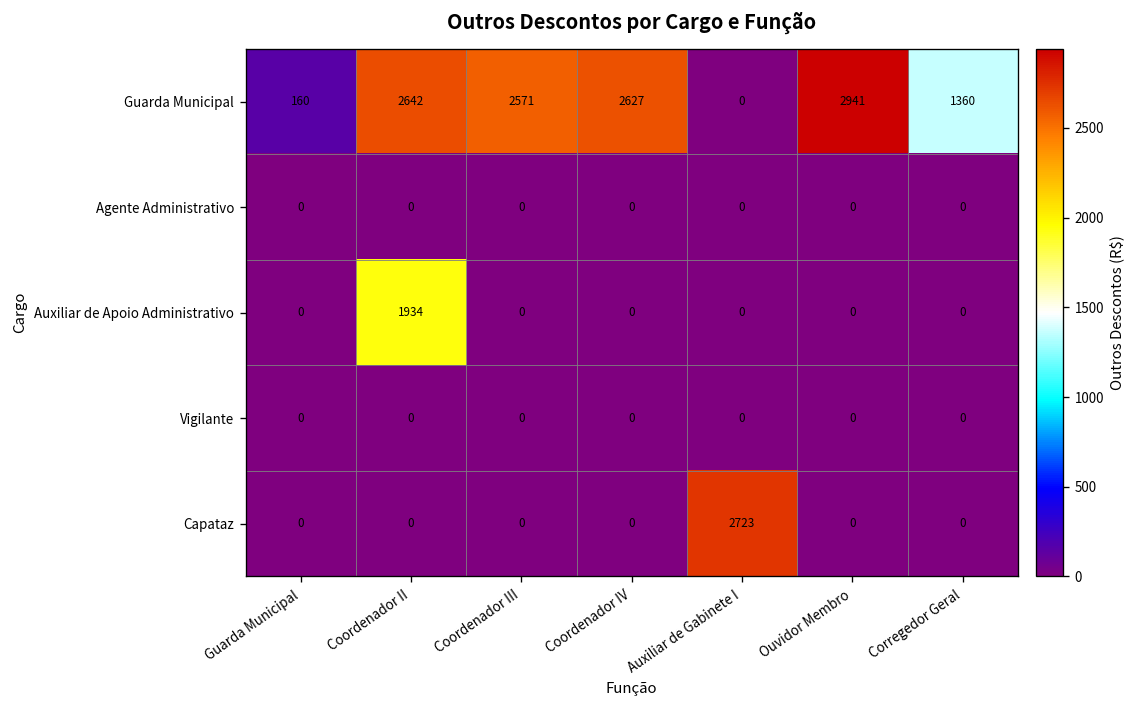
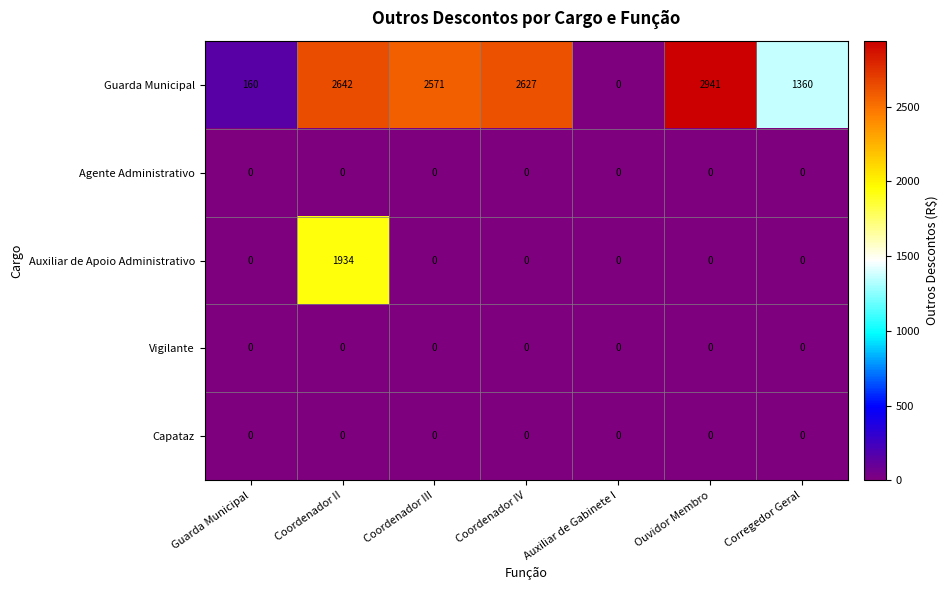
  {
    "Guarda Municipal": {
      "Guarda Municipal": 160,
      "Coordenador II": 2642,
      "Coordenador III": 2571,
      "Coordenador IV": 2627,
      "Auxiliar de Gabinete I": 0,
      "Ouvidor Membro": 2941,
      "Corregedor Geral": 1360
    },
    "Agente Administrativo": {
      "Guarda Municipal": 0,
      "Coordenador II": 0,
      "Coordenador III": 0,
      "Coordenador IV": 0,
      "Auxiliar de Gabinete I": 0,
      "Ouvidor Membro": 0,
      "Corregedor Geral": 0
    },
    "Auxiliar de Apoio Administrativo": {
      "Guarda Municipal": 0,
      "Coordenador II": 1934,
      "Coordenador III": 0,
      "Coordenador IV": 0,
      "Auxiliar de Gabinete I": 0,
      "Ouvidor Membro": 0,
      "Corregedor Geral": 0
    },
    "Vigilante": {
      "Guarda Municipal": 0,
      "Coordenador II": 0,
      "Coordenador III": 0,
      "Coordenador IV": 0,
      "Auxiliar de Gabinete I": 0,
      "Ouvidor Membro": 0,
      "Corregedor Geral": 0
    },
    "Capataz": {
      "Guarda Municipal": 0,
      "Coordenador II": 0,
      "Coordenador III": 0,
      "Coordenador IV": 0,
-     "Auxiliar de Gabinete I": 2723,
+     "Auxiliar de Gabinete I": 0,
      "Ouvidor Membro": 0,
      "Corregedor Geral": 0
    }
  }
